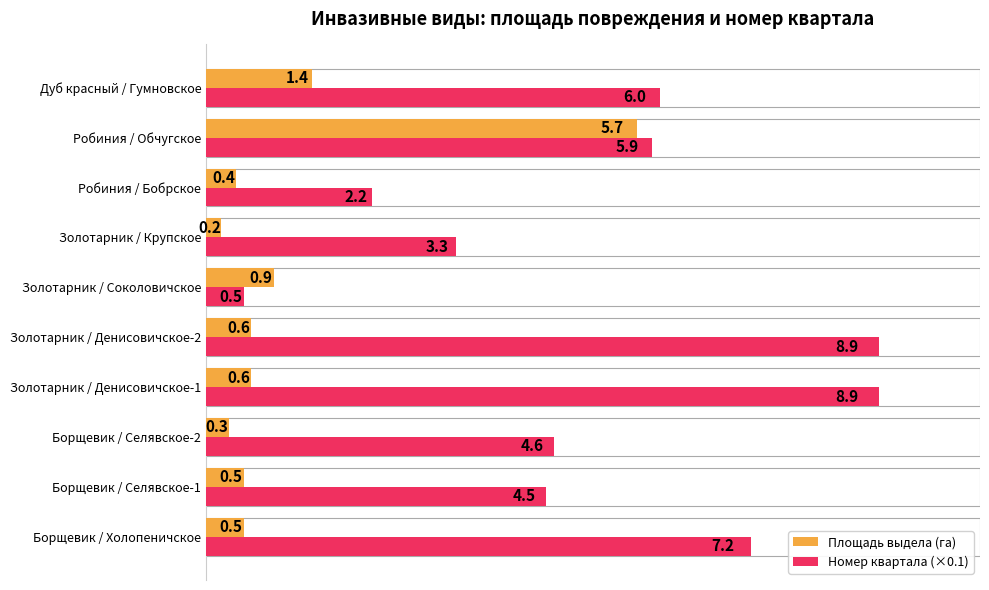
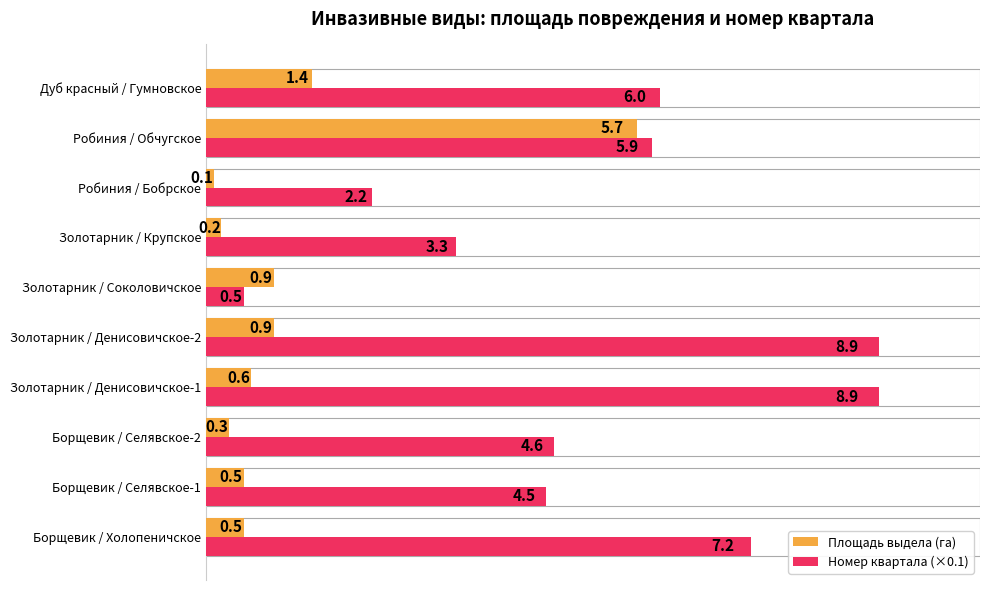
  {
    "Площадь выдела (га)": {
      "Дуб красный / Гумновское": 1.4,
      "Робиния / Обчугское": 5.7,
-     "Робиния / Бобрское": 0.4,
+     "Робиния / Бобрское": 0.1,
      "Золотарник / Крупское": 0.2,
      "Золотарник / Соколовичское": 0.9,
-     "Золотарник / Денисовичское-2": 0.6,
+     "Золотарник / Денисовичское-2": 0.9,
      "Золотарник / Денисовичское-1": 0.6,
      "Борщевик / Селявское-2": 0.3,
      "Борщевик / Селявское-1": 0.5,
      "Борщевик / Холопеничское": 0.5
    },
    "Номер квартала (×0.1)": {
      "Дуб красный / Гумновское": 6.0,
      "Робиния / Обчугское": 5.9,
      "Робиния / Бобрское": 2.2,
      "Золотарник / Крупское": 3.3,
      "Золотарник / Соколовичское": 0.5,
      "Золотарник / Денисовичское-2": 8.9,
      "Золотарник / Денисовичское-1": 8.9,
      "Борщевик / Селявское-2": 4.6,
      "Борщевик / Селявское-1": 4.5,
      "Борщевик / Холопеничское": 7.2
    }
  }
